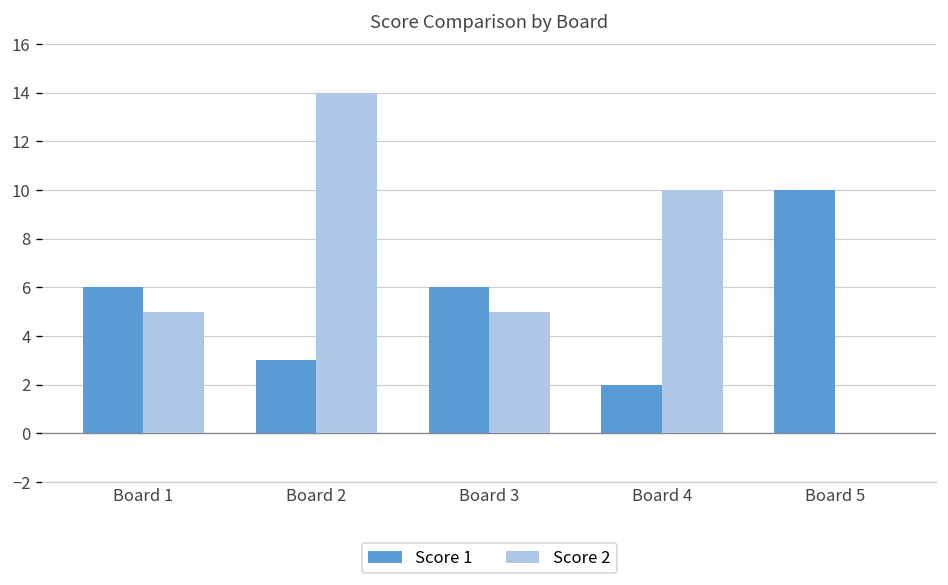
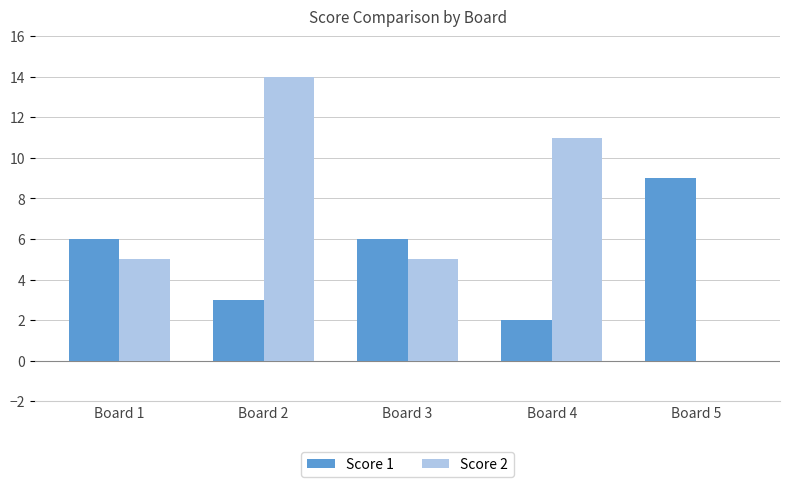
  {
    "Score 1": {
      "Board 1": 6,
      "Board 2": 3,
      "Board 3": 6,
      "Board 4": 2,
-     "Board 5": 10
+     "Board 5": 9
    },
    "Score 2": {
      "Board 1": 5,
      "Board 2": 14,
      "Board 3": 5,
-     "Board 4": 10,
+     "Board 4": 11,
      "Board 5": 0
    }
  }
